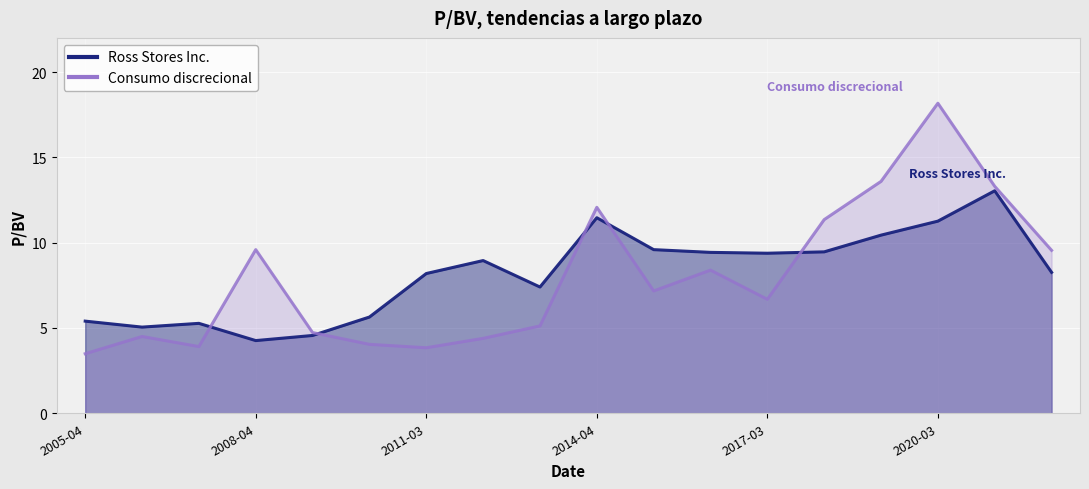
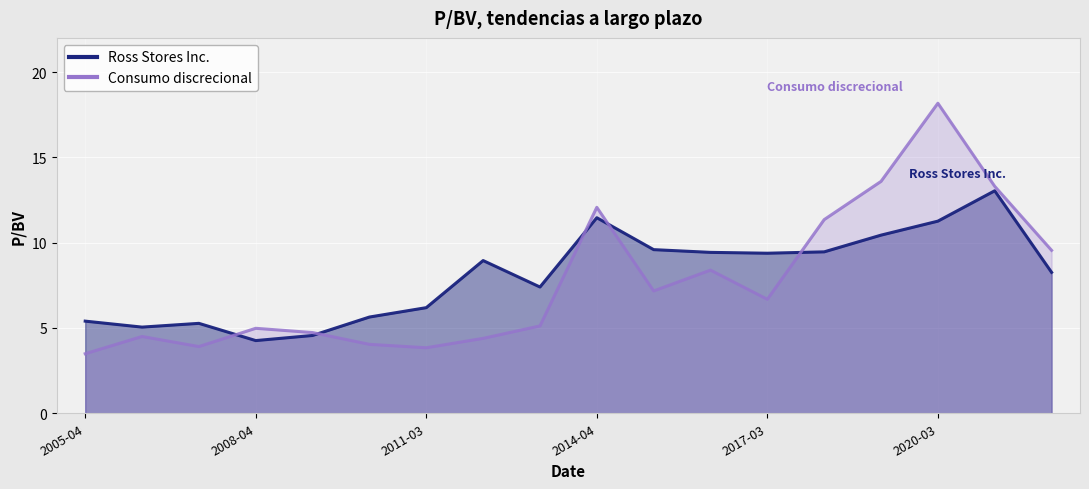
  {
    "Ross Stores Inc.": {
      "2005-04": 5.4,
      "2008-04": 4.3,
-     "2011-03": 8.2,
+     "2011-03": 6.2,
      "2014-04": 11.5,
      "2017-03": 9.4,
      "2020-03": 11.3
    },
    "Consumo discrecional": {
      "2005-04": 3.5,
-     "2008-04": 9.6,
+     "2008-04": 5.0,
      "2011-03": 3.8,
      "2014-04": 12.1,
      "2017-03": 6.7,
      "2020-03": 18.2
    }
  }
